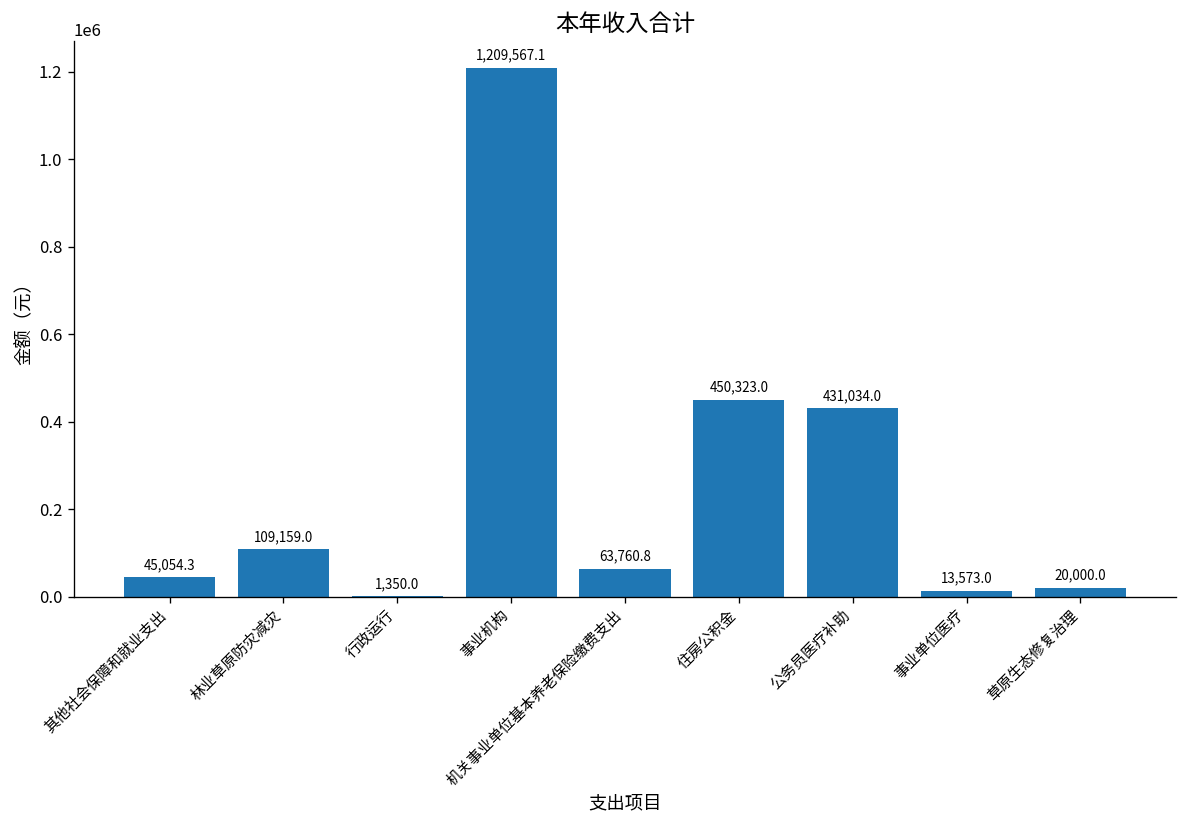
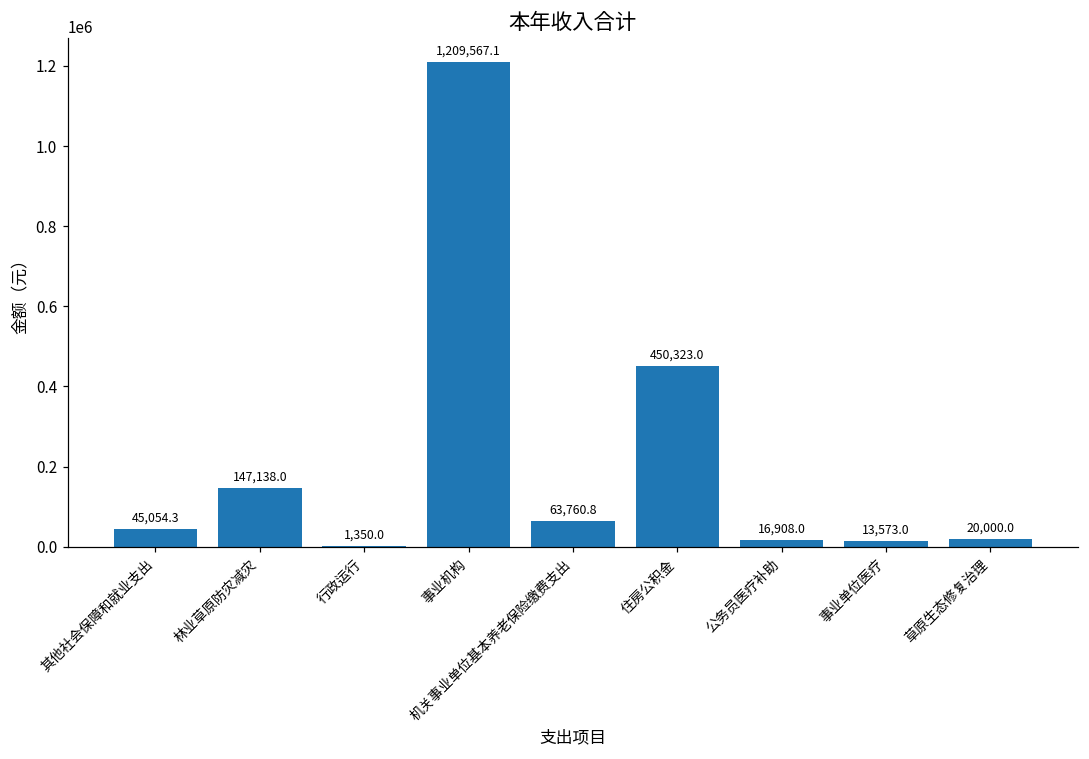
  {
    "其他社会保障和就业支出": "45,054.3",
-   "林业草原防灾减灾": "109,159.0",
+   "林业草原防灾减灾": "147,138.0",
    "行政运行": "1,350.0",
    "事业机构": "1,209,567.1",
    "机关事业单位基本养老保险缴费支出": "63,760.8",
    "住房公积金": "450,323.0",
-   "公务员医疗补助": "431,034.0",
+   "公务员医疗补助": "16,908.0",
    "事业单位医疗": "13,573.0",
    "草原生态修复治理": "20,000.0"
  }
